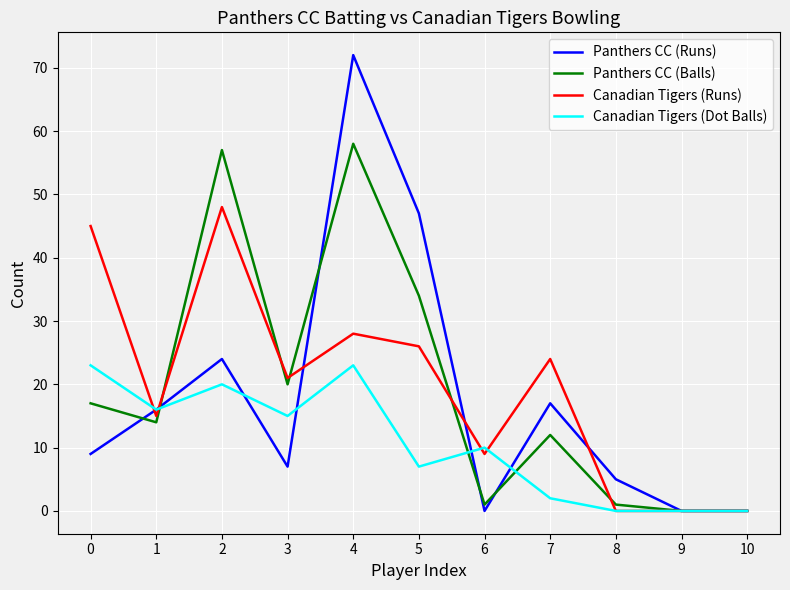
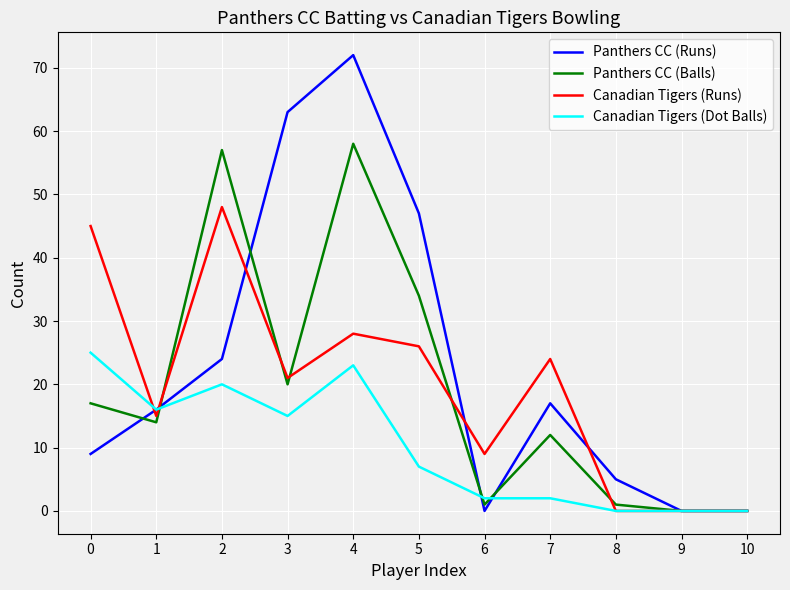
  {
    "Panthers CC (Runs)": {
      "0": 9,
      "2": 24,
-     "3": 7,
+     "3": 63,
      "4": 72,
      "5": 47,
      "6": 0,
      "7": 17,
      "8": 5
    },
    "Panthers CC (Balls)": {
      "0": 17,
      "1": 14,
      "2": 57,
      "3": 20,
      "4": 58,
      "5": 34,
      "6": 1,
      "7": 12,
      "8": 1
    },
    "Canadian Tigers (Runs)": {
      "0": 45,
      "1": 15,
      "2": 48,
      "3": 21,
      "4": 28,
      "5": 26,
      "6": 9,
      "7": 24
    },
    "Canadian Tigers (Dot Balls)": {
-     "0": 23,
+     "0": 25,
      "2": 20,
      "3": 15,
      "4": 23,
      "5": 7,
-     "6": 10,
+     "6": 2,
      "7": 2
    }
  }
